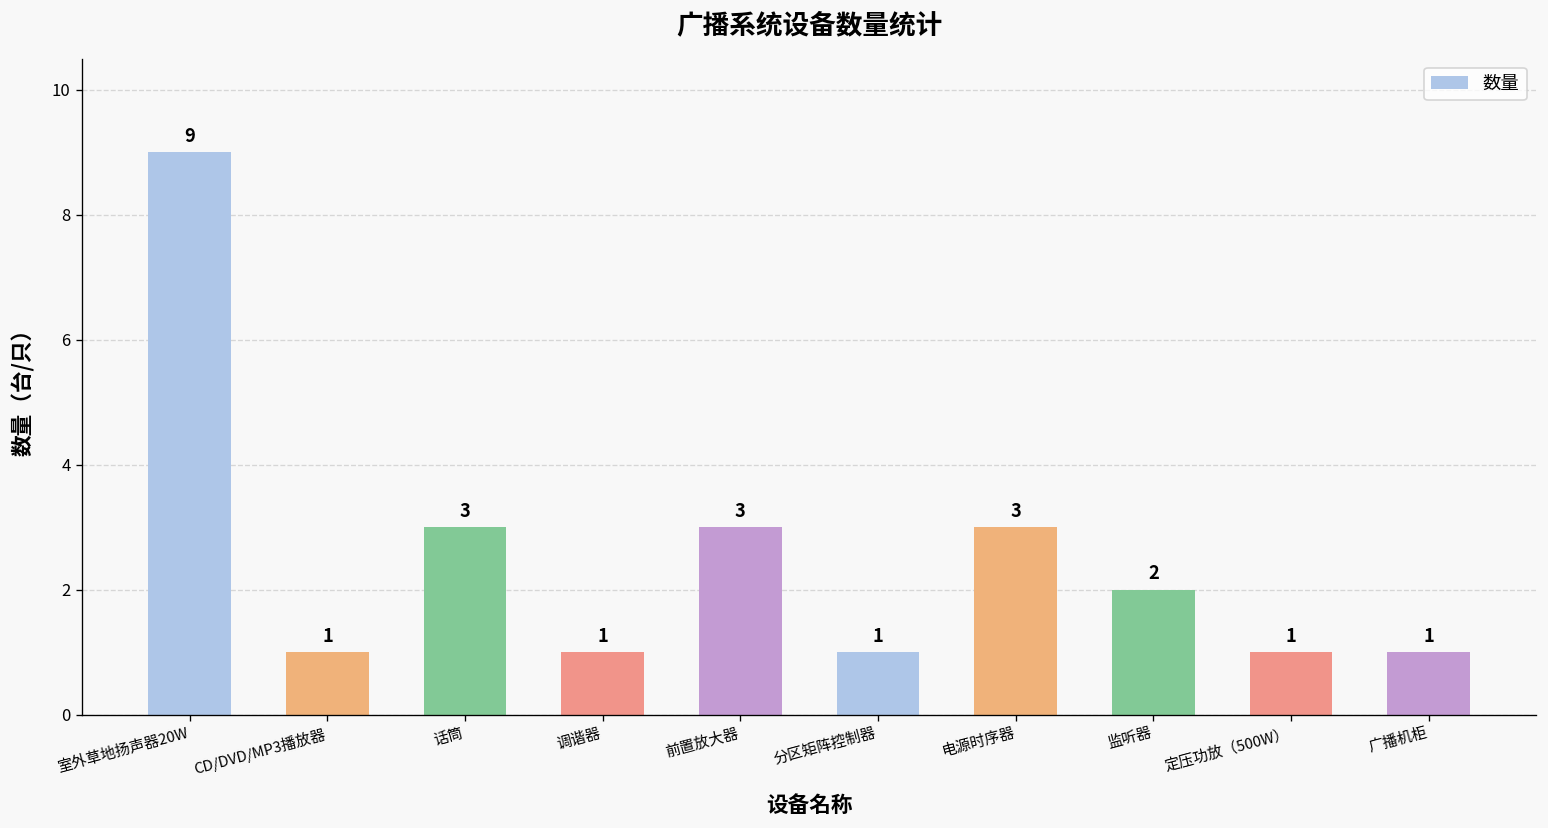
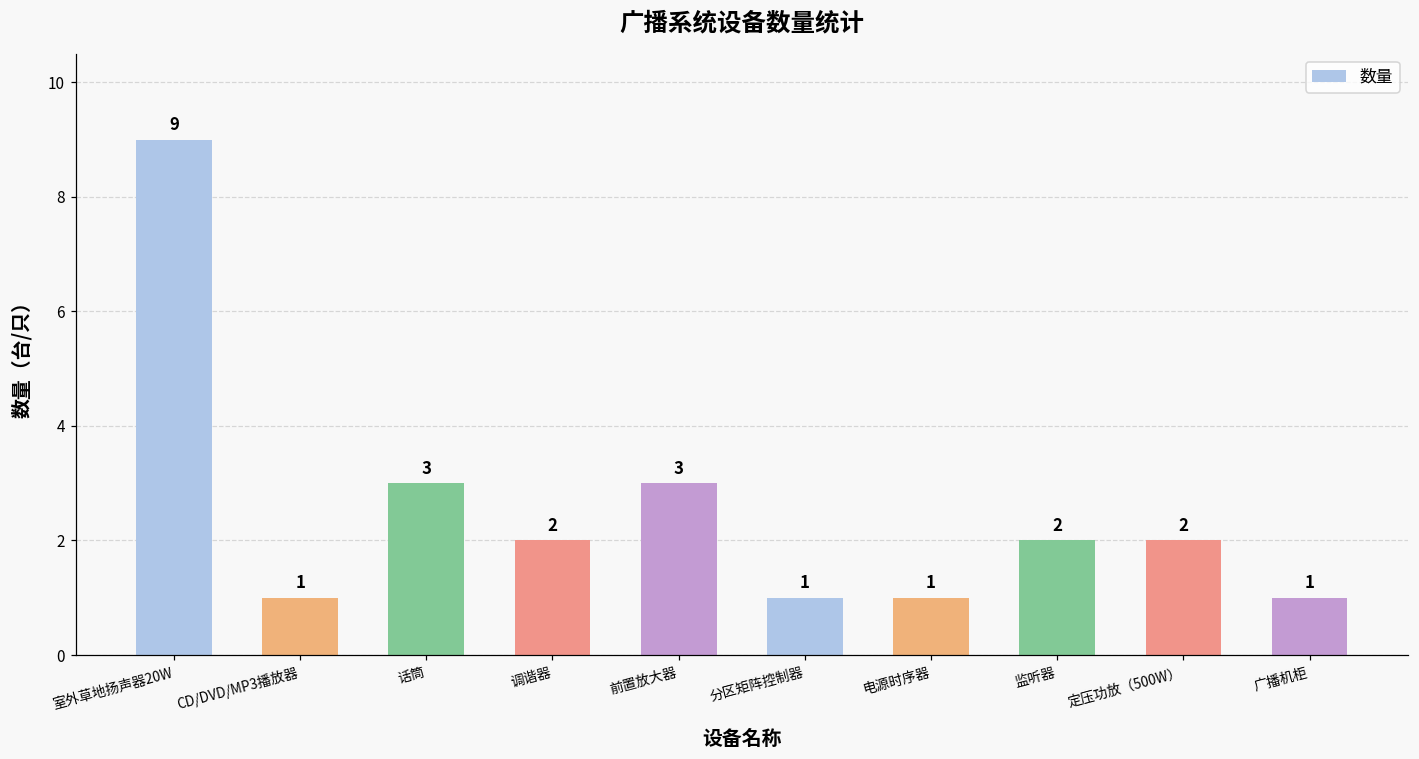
  {
    "室外草地扬声器20W": 9,
    "CD/DVD/MP3播放器": 1,
    "话筒": 3,
-   "调谐器": 1,
+   "调谐器": 2,
    "前置放大器": 3,
    "分区矩阵控制器": 1,
-   "电源时序器": 3,
+   "电源时序器": 1,
    "监听器": 2,
-   "定压功放（500W）": 1,
+   "定压功放（500W）": 2,
    "广播机柜": 1
  }
